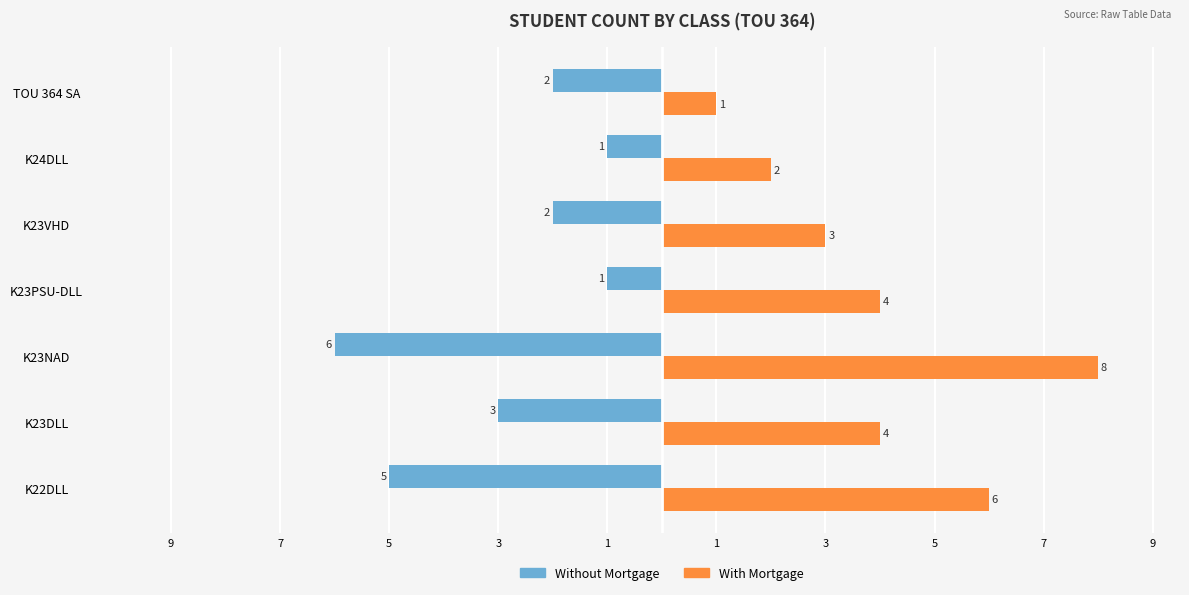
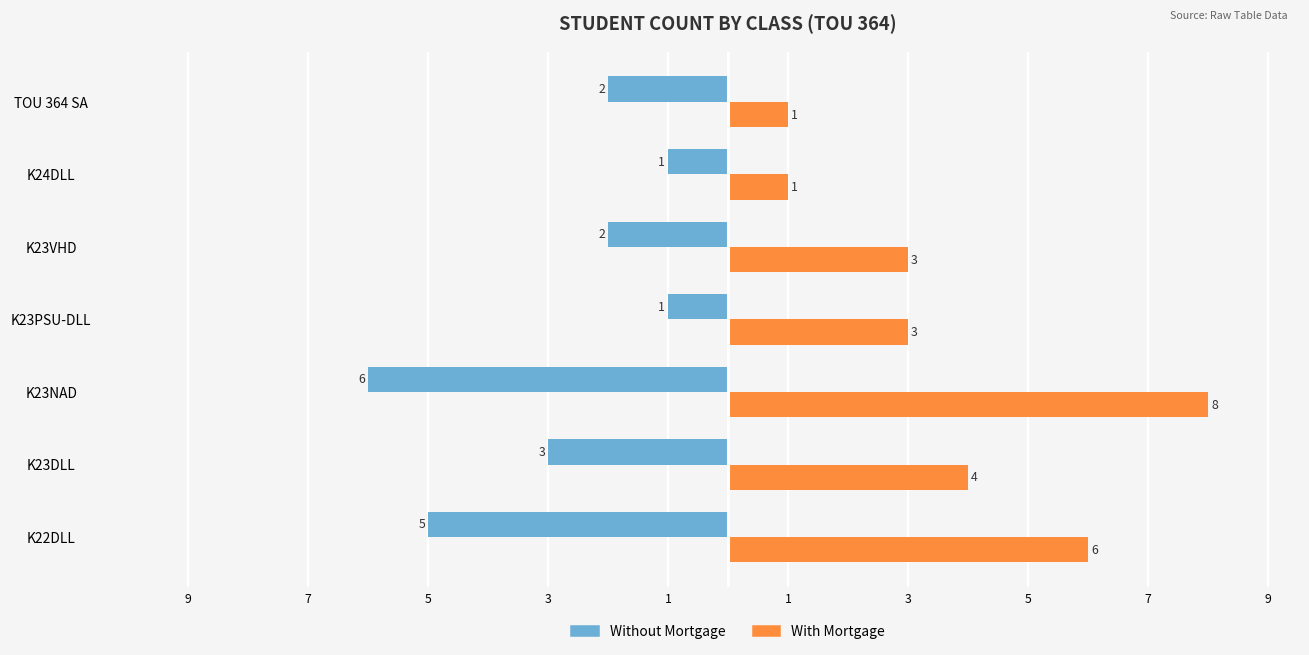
  {
    "With Mortgage": {
      "TOU 364 SA": 1,
-     "K24DLL": 2,
+     "K24DLL": 1,
      "K23VHD": 3,
-     "K23PSU-DLL": 4,
+     "K23PSU-DLL": 3,
      "K23NAD": 8,
      "K23DLL": 4,
      "K22DLL": 6
    }
  }
